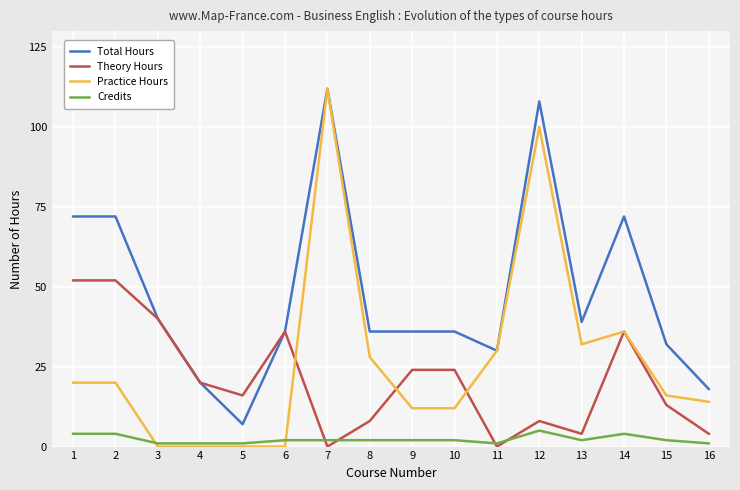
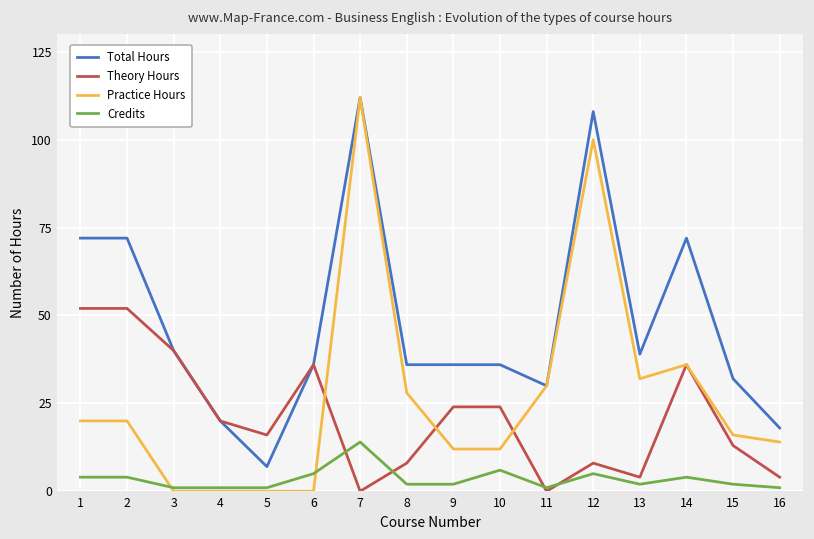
  {
    "Total Hours": {
      "1": 72,
      "2": 72,
      "5": 7,
      "8": 36,
      "9": 36,
      "10": 36,
      "12": 108,
      "13": 39,
      "14": 72,
      "15": 32,
      "16": 18
    },
    "Theory Hours": {
      "1": 52,
      "2": 52,
      "5": 16,
      "7": 0,
      "8": 8,
      "9": 24,
      "10": 24,
      "11": 0,
      "12": 8,
      "13": 4,
      "15": 13,
      "16": 4
    },
    "Practice Hours": {
      "1": 20,
      "2": 20,
      "3": 0,
      "4": 0,
      "5": 0,
      "6": 0,
      "8": 28,
      "9": 12,
      "10": 12,
      "12": 100,
      "13": 32,
      "15": 16,
      "16": 14
    },
    "Credits": {
      "1": 4,
      "2": 4,
      "3": 1,
      "4": 1,
      "5": 1,
-     "6": 2,
-     "7": 2,
+     "6": 5,
+     "7": 14,
      "8": 2,
      "9": 2,
-     "10": 2,
+     "10": 6,
      "11": 1,
      "12": 5,
      "13": 2,
      "14": 4,
      "15": 2,
      "16": 1
    }
  }
